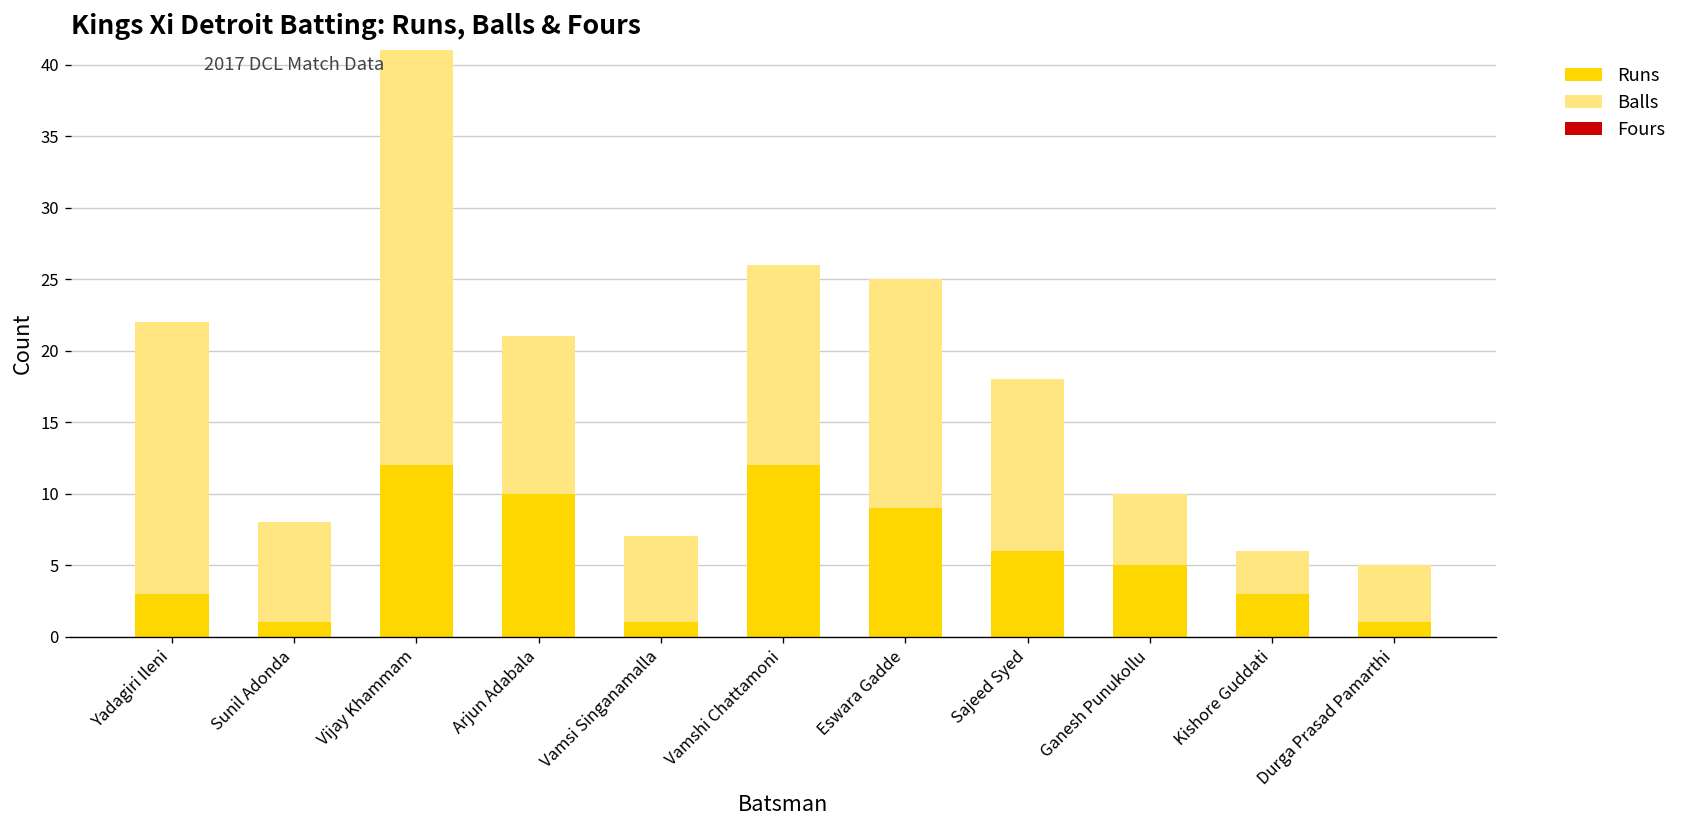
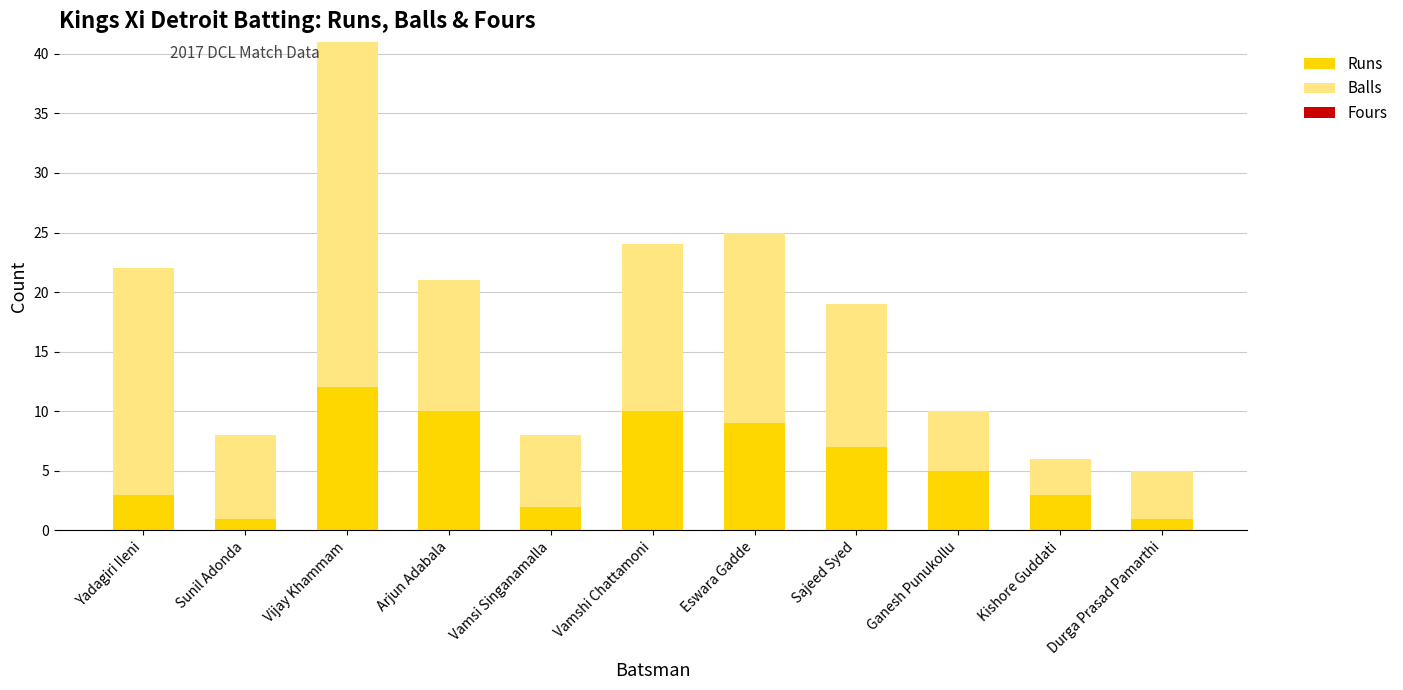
  {
    "Runs": {
      "Yadagiri Ileni": 3,
      "Sunil Adonda": 1,
      "Vijay Khammam": 12,
      "Arjun Adabala": 10,
-     "Vamsi Singanamalla": 1,
-     "Vamshi Chattamoni": 12,
+     "Vamsi Singanamalla": 2,
+     "Vamshi Chattamoni": 10,
      "Eswara Gadde": 9,
-     "Sajeed Syed": 6,
+     "Sajeed Syed": 7,
      "Ganesh Punukollu": 5,
      "Kishore Guddati": 3,
      "Durga Prasad Pamarthi": 1
    }
  }
